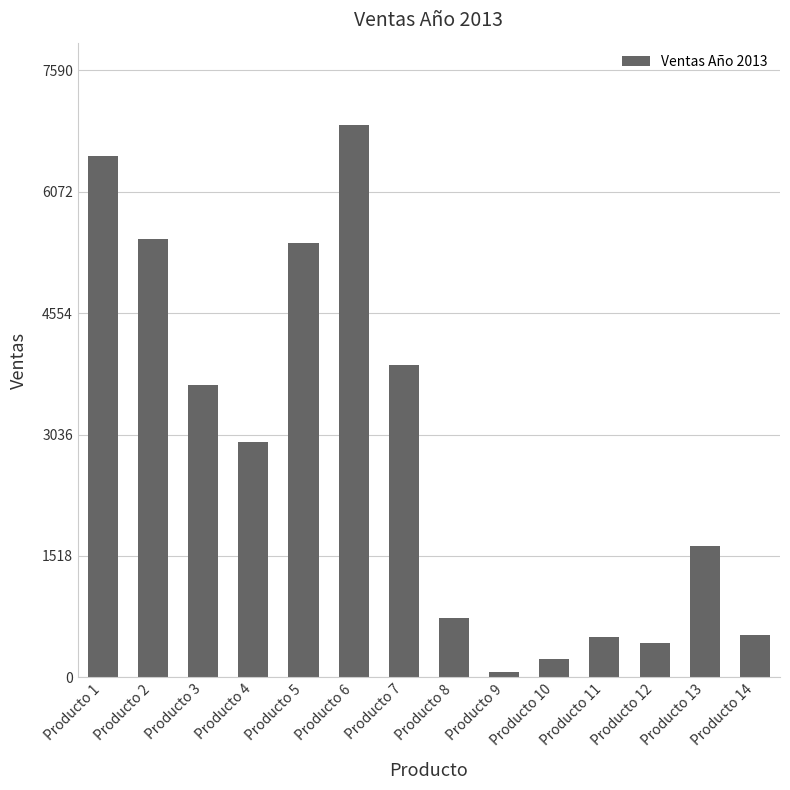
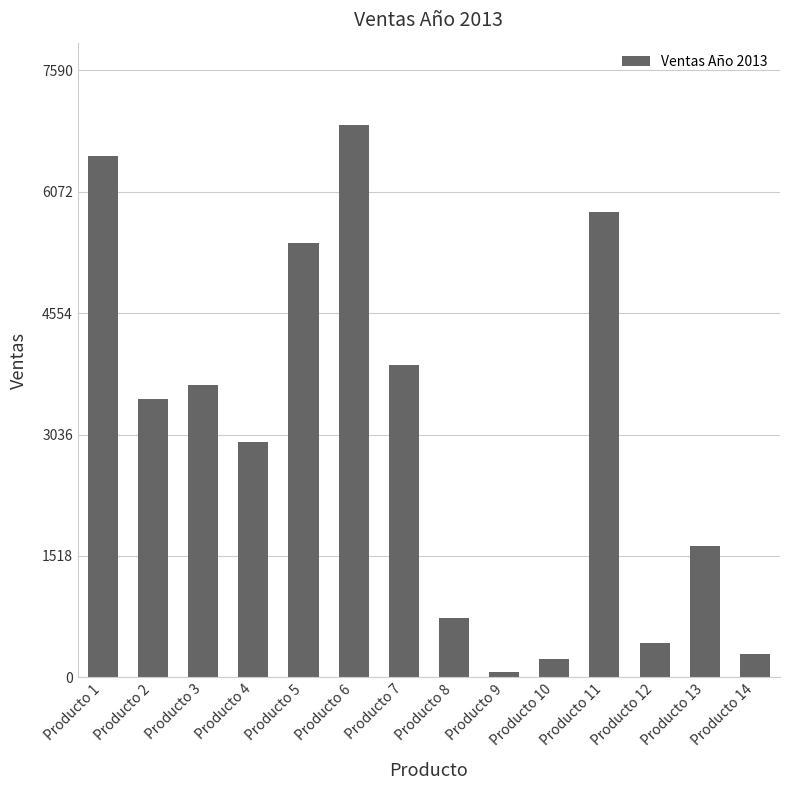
  {
    "Producto 1": 6500,
-   "Producto 2": 5500,
+   "Producto 2": 3500,
    "Producto 3": 3700,
    "Producto 4": 2900,
    "Producto 5": 5400,
    "Producto 6": 6900,
    "Producto 7": 3900,
    "Producto 8": 700,
    "Producto 9": 100,
    "Producto 10": 200,
-   "Producto 11": 500,
+   "Producto 11": 5800,
    "Producto 12": 400,
    "Producto 13": 1600,
-   "Producto 14": 500
+   "Producto 14": 300
  }
